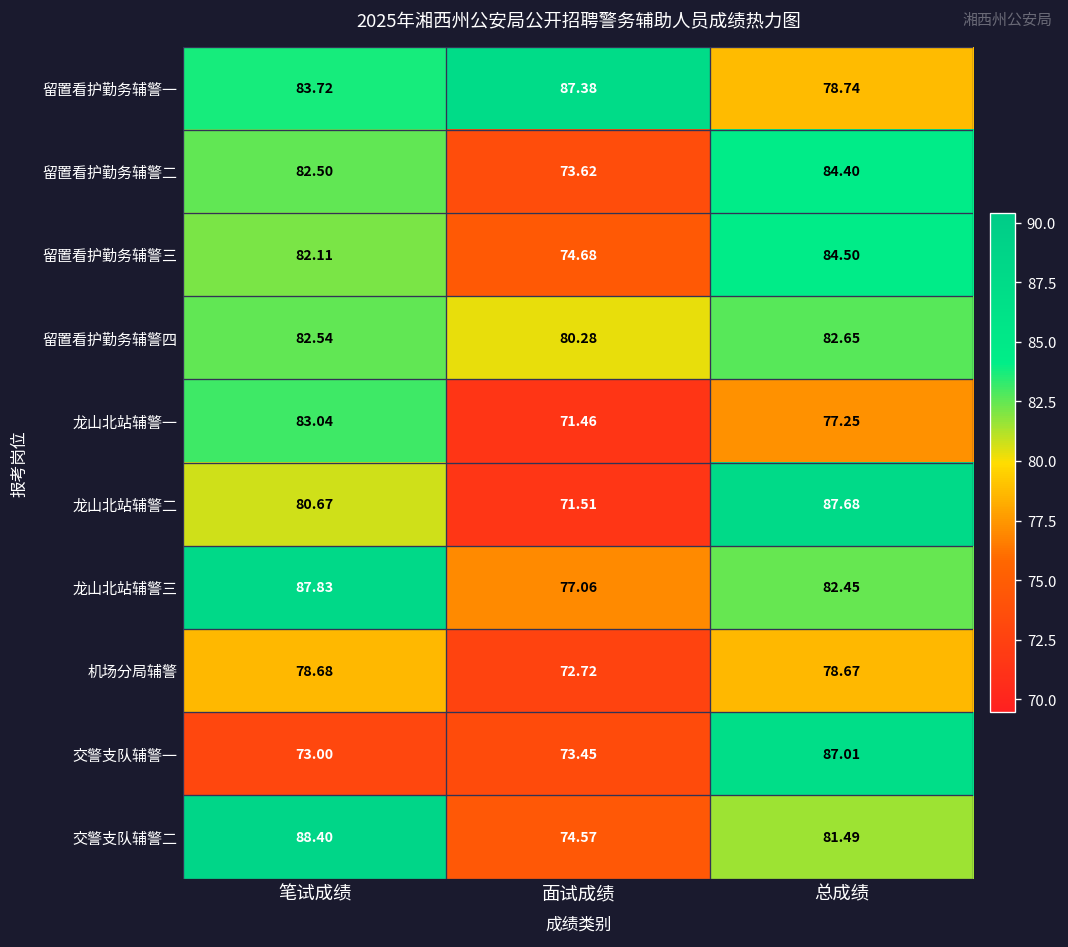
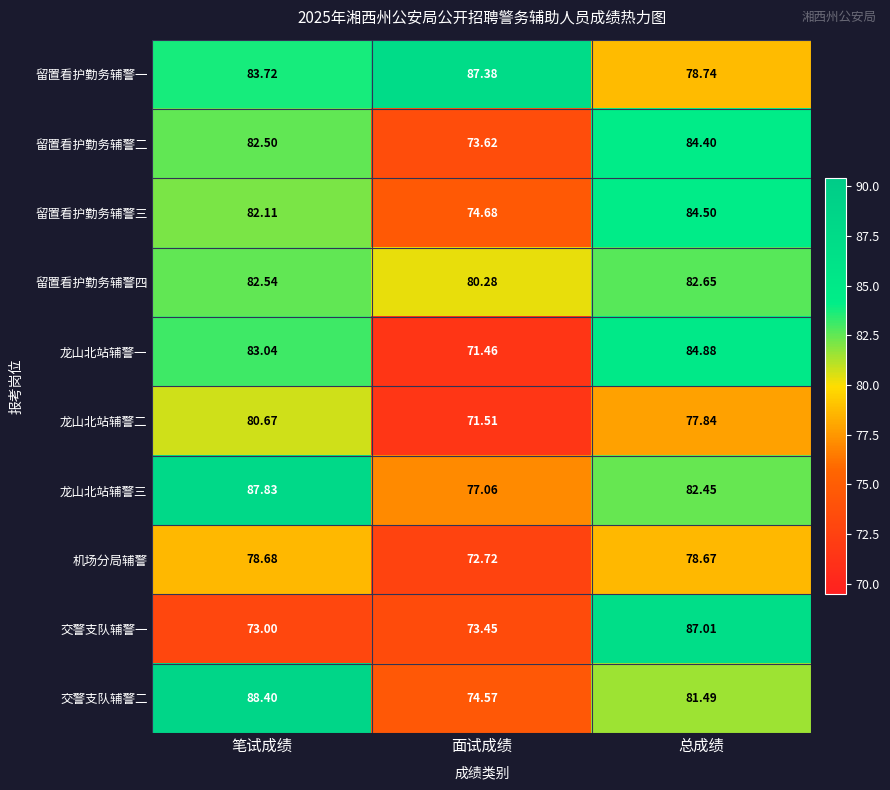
  {
    "留置看护勤务辅警一": {
      "笔试成绩": 83.72,
      "面试成绩": 87.38,
      "总成绩": 78.74
    },
    "留置看护勤务辅警二": {
      "笔试成绩": 82.50,
      "面试成绩": 73.62,
      "总成绩": 84.40
    },
    "留置看护勤务辅警三": {
      "笔试成绩": 82.11,
      "面试成绩": 74.68,
      "总成绩": 84.50
    },
    "留置看护勤务辅警四": {
      "笔试成绩": 82.54,
      "面试成绩": 80.28,
      "总成绩": 82.65
    },
    "龙山北站辅警一": {
      "笔试成绩": 83.04,
      "面试成绩": 71.46,
-     "总成绩": 77.25
+     "总成绩": 84.88
    },
    "龙山北站辅警二": {
      "笔试成绩": 80.67,
      "面试成绩": 71.51,
-     "总成绩": 87.68
+     "总成绩": 77.84
    },
    "龙山北站辅警三": {
      "笔试成绩": 87.83,
      "面试成绩": 77.06,
      "总成绩": 82.45
    },
    "机场分局辅警": {
      "笔试成绩": 78.68,
      "面试成绩": 72.72,
      "总成绩": 78.67
    },
    "交警支队辅警一": {
      "笔试成绩": 73.00,
      "面试成绩": 73.45,
      "总成绩": 87.01
    },
    "交警支队辅警二": {
      "笔试成绩": 88.40,
      "面试成绩": 74.57,
      "总成绩": 81.49
    }
  }
